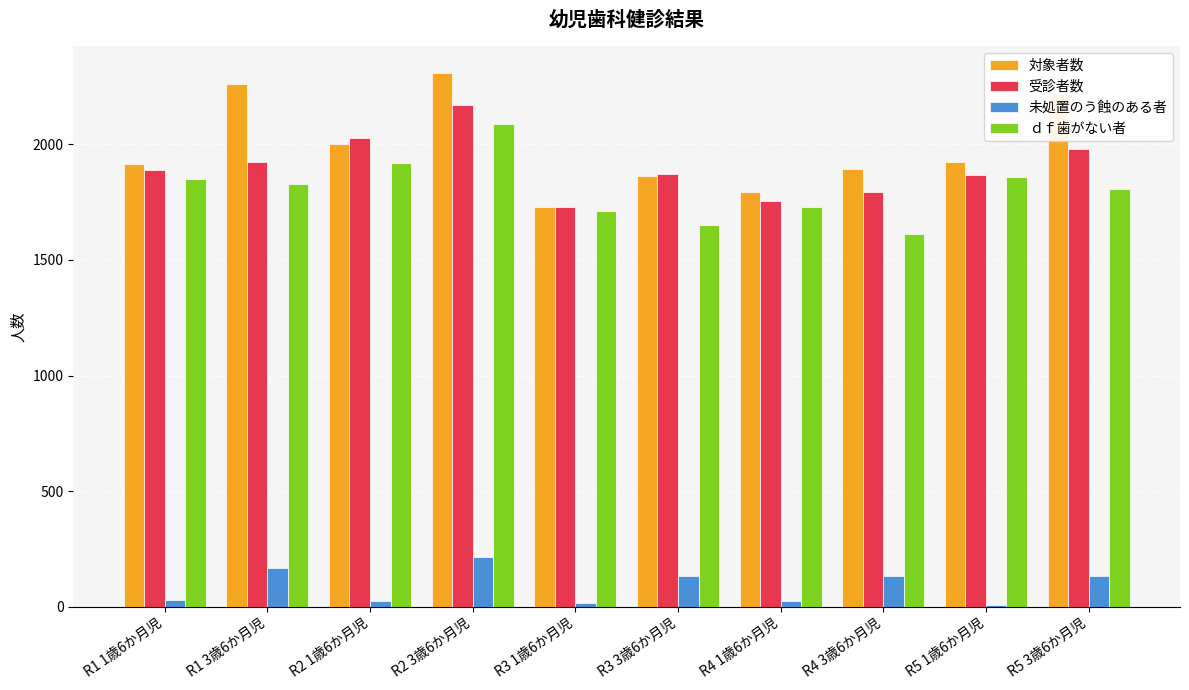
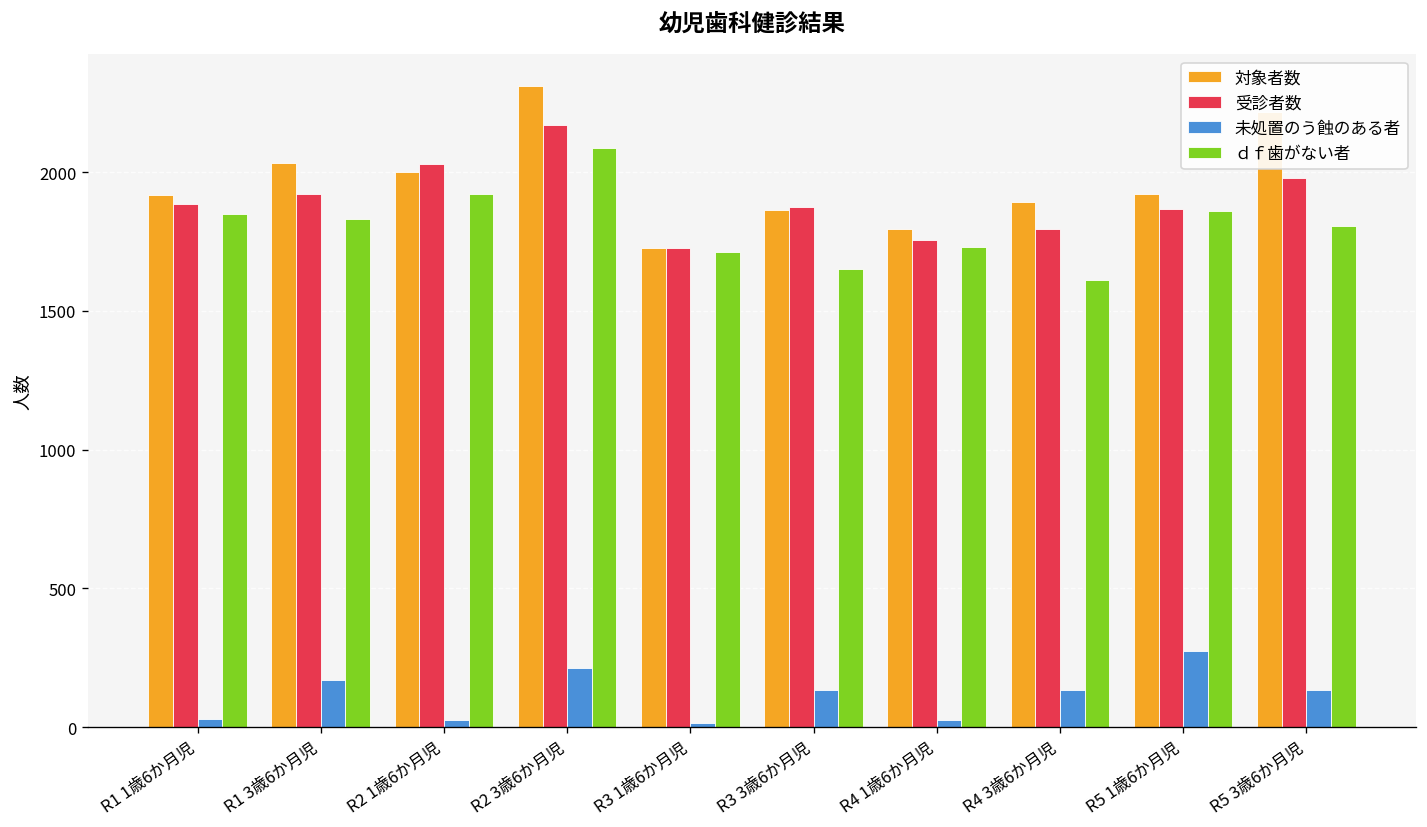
  {
    "対象者数": {
      "R1 1歳6か月児": 1920,
-     "R1 3歳6か月児": 2260,
+     "R1 3歳6か月児": 2030,
      "R2 1歳6か月児": 2000,
      "R2 3歳6か月児": 2310,
      "R3 1歳6か月児": 1730,
      "R3 3歳6か月児": 1860,
      "R4 1歳6か月児": 1800,
      "R4 3歳6か月児": 1890,
      "R5 1歳6か月児": 1920
    },
    "受診者数": {
      "R1 1歳6か月児": 1890,
      "R1 3歳6か月児": 1920,
      "R2 1歳6か月児": 2030,
      "R2 3歳6か月児": 2170,
      "R3 1歳6か月児": 1730,
      "R3 3歳6か月児": 1870,
      "R4 1歳6か月児": 1750,
      "R4 3歳6か月児": 1800,
      "R5 1歳6か月児": 1870,
      "R5 3歳6か月児": 1980
    },
    "未処置のう蝕のある者": {
      "R1 1歳6か月児": 30,
      "R1 3歳6か月児": 170,
      "R2 1歳6か月児": 30,
      "R2 3歳6か月児": 210,
      "R3 1歳6か月児": 20,
      "R3 3歳6か月児": 130,
      "R4 1歳6か月児": 30,
      "R4 3歳6か月児": 130,
-     "R5 1歳6か月児": 10,
+     "R5 1歳6か月児": 270,
      "R5 3歳6か月児": 140
    },
    "ｄｆ歯がない者": {
      "R1 1歳6か月児": 1850,
      "R1 3歳6か月児": 1830,
      "R2 1歳6か月児": 1920,
      "R2 3歳6か月児": 2090,
      "R3 1歳6か月児": 1710,
      "R3 3歳6か月児": 1650,
      "R4 1歳6か月児": 1730,
      "R4 3歳6か月児": 1610,
      "R5 1歳6か月児": 1860,
      "R5 3歳6か月児": 1810
    }
  }
